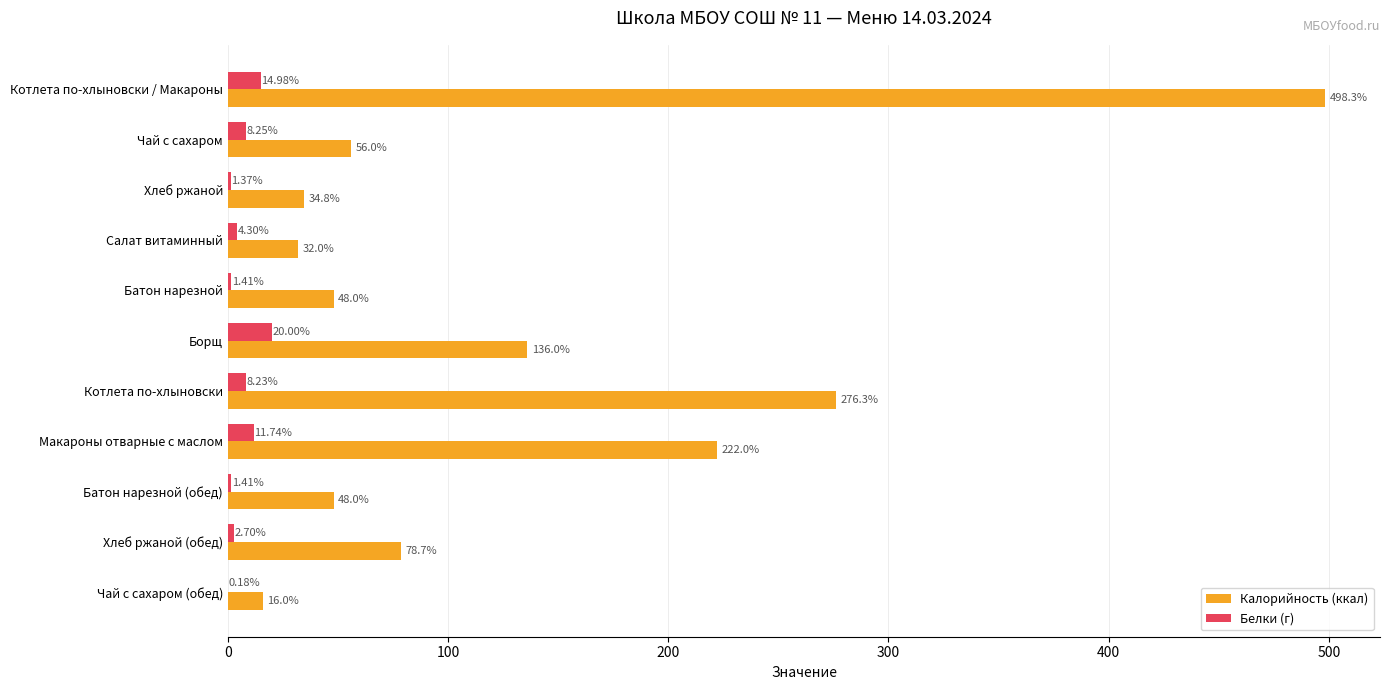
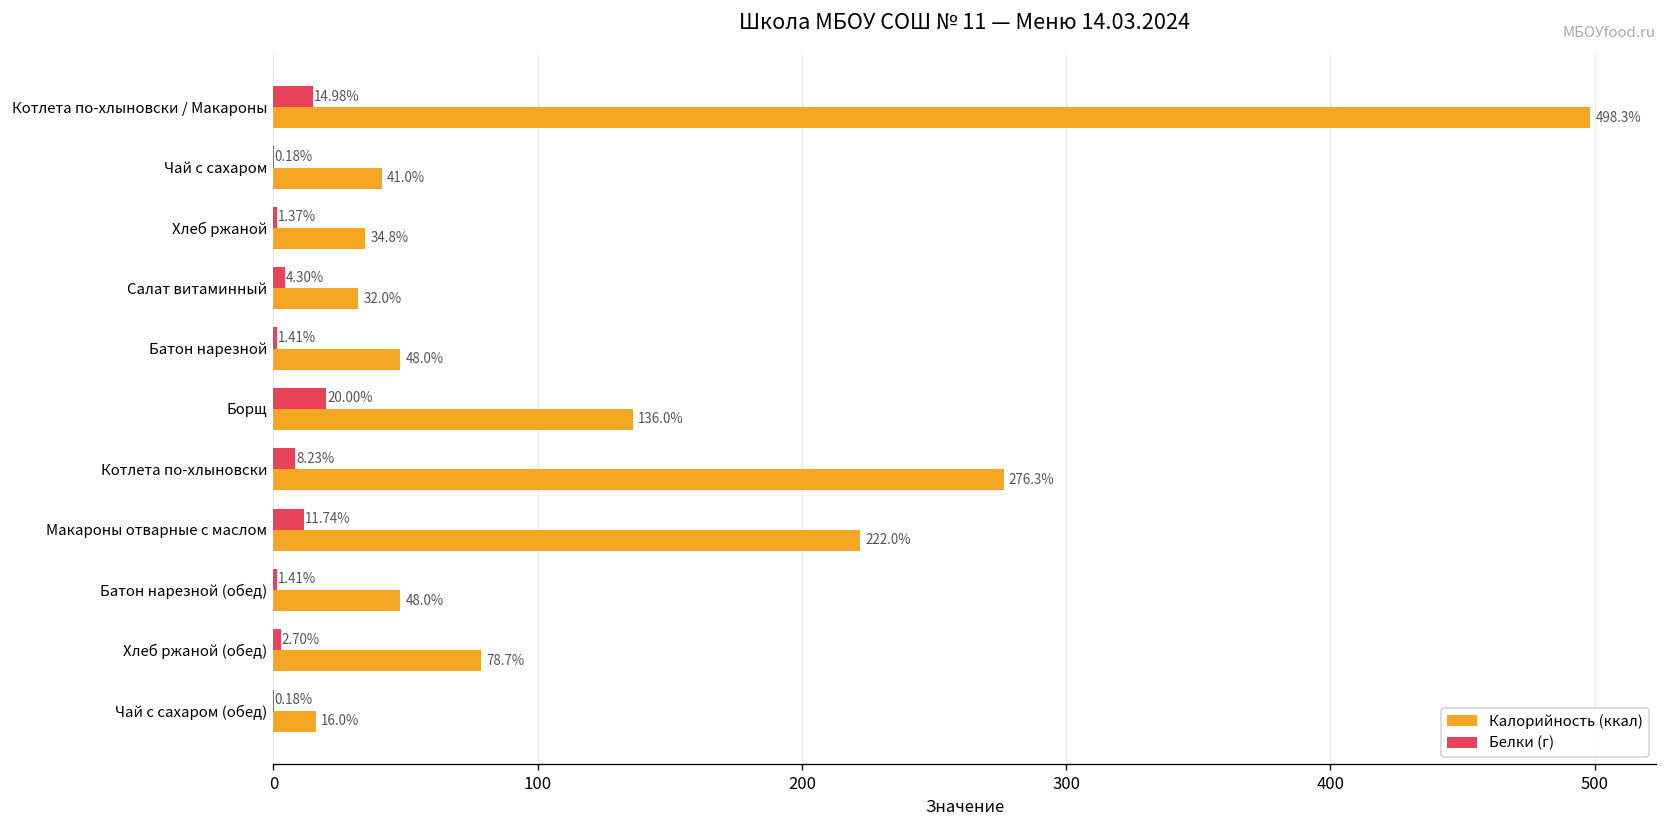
  {
    "Калорийность (ккал)": {
      "Котлета по-хлыновски / Макароны": "498.3%",
-     "Чай с сахаром": "56.0%",
+     "Чай с сахаром": "41.0%",
      "Хлеб ржаной": "34.8%",
      "Салат витаминный": "32.0%",
      "Батон нарезной": "48.0%",
      "Борщ": "136.0%",
      "Котлета по-хлыновски": "276.3%",
      "Макароны отварные с маслом": "222.0%",
      "Батон нарезной (обед)": "48.0%",
      "Хлеб ржаной (обед)": "78.7%",
      "Чай с сахаром (обед)": "16.0%"
    },
    "Белки (г)": {
      "Котлета по-хлыновски / Макароны": "14.98%",
-     "Чай с сахаром": "8.25%",
+     "Чай с сахаром": "0.18%",
      "Хлеб ржаной": "1.37%",
      "Салат витаминный": "4.30%",
      "Батон нарезной": "1.41%",
      "Борщ": "20.00%",
      "Котлета по-хлыновски": "8.23%",
      "Макароны отварные с маслом": "11.74%",
      "Батон нарезной (обед)": "1.41%",
      "Хлеб ржаной (обед)": "2.70%",
      "Чай с сахаром (обед)": "0.18%"
    }
  }
